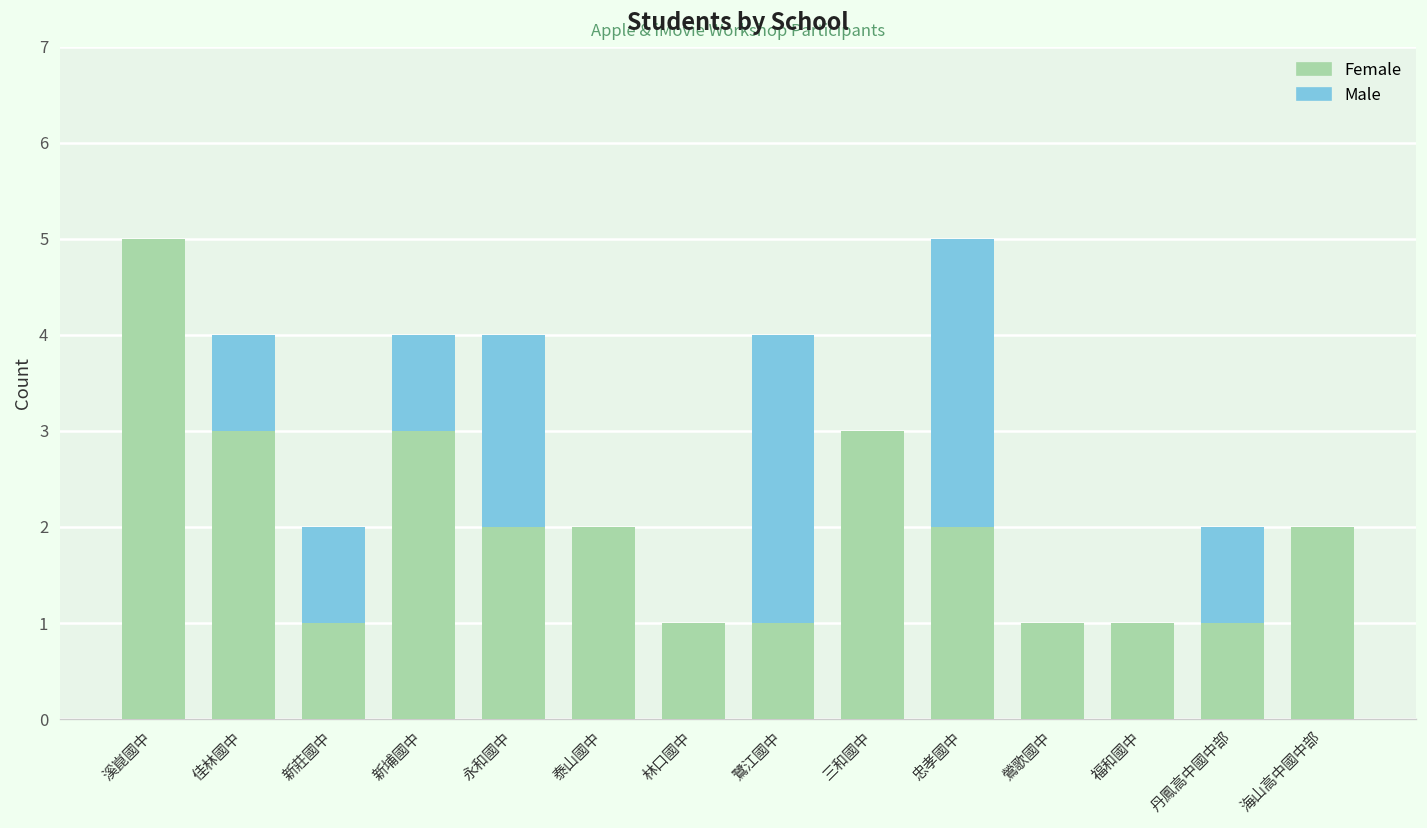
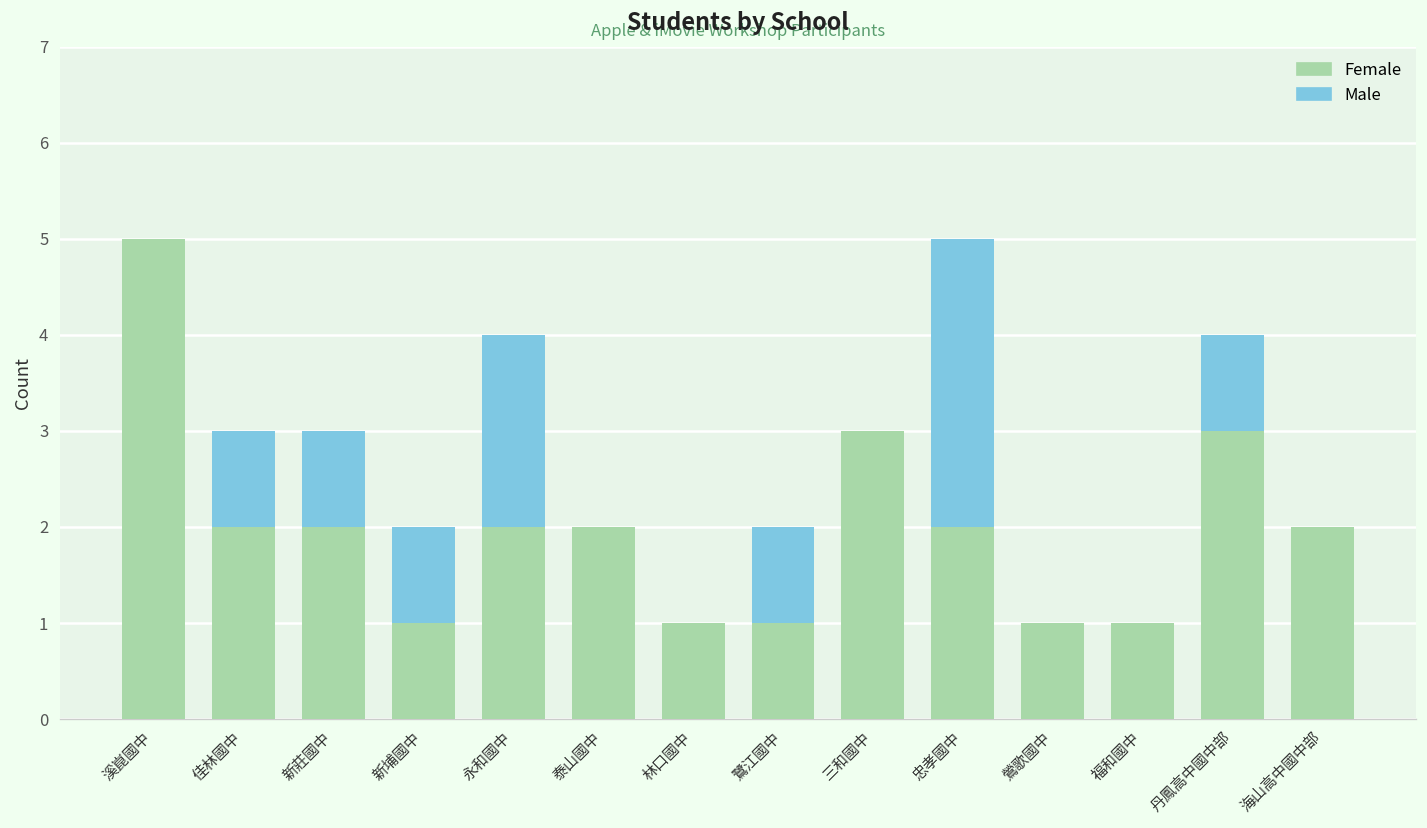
  {
    "Female": {
      "溪崑國中": 5,
-     "佳林國中": 3,
-     "新莊國中": 1,
-     "新埔國中": 3,
+     "佳林國中": 2,
+     "新莊國中": 2,
+     "新埔國中": 1,
      "永和國中": 2,
      "泰山國中": 2,
      "林口國中": 1,
      "鷺江國中": 1,
      "三和國中": 3,
      "忠孝國中": 2,
      "鶯歌國中": 1,
      "福和國中": 1,
-     "丹鳳高中國中部": 1,
+     "丹鳳高中國中部": 3,
      "海山高中國中部": 2
    },
    "Male": {
      "溪崑國中": 0,
      "佳林國中": 1,
      "新莊國中": 1,
      "新埔國中": 1,
      "永和國中": 2,
      "泰山國中": 0,
      "林口國中": 0,
-     "鷺江國中": 3,
+     "鷺江國中": 1,
      "三和國中": 0,
      "忠孝國中": 3,
      "鶯歌國中": 0,
      "福和國中": 0,
      "丹鳳高中國中部": 1,
      "海山高中國中部": 0
    }
  }
